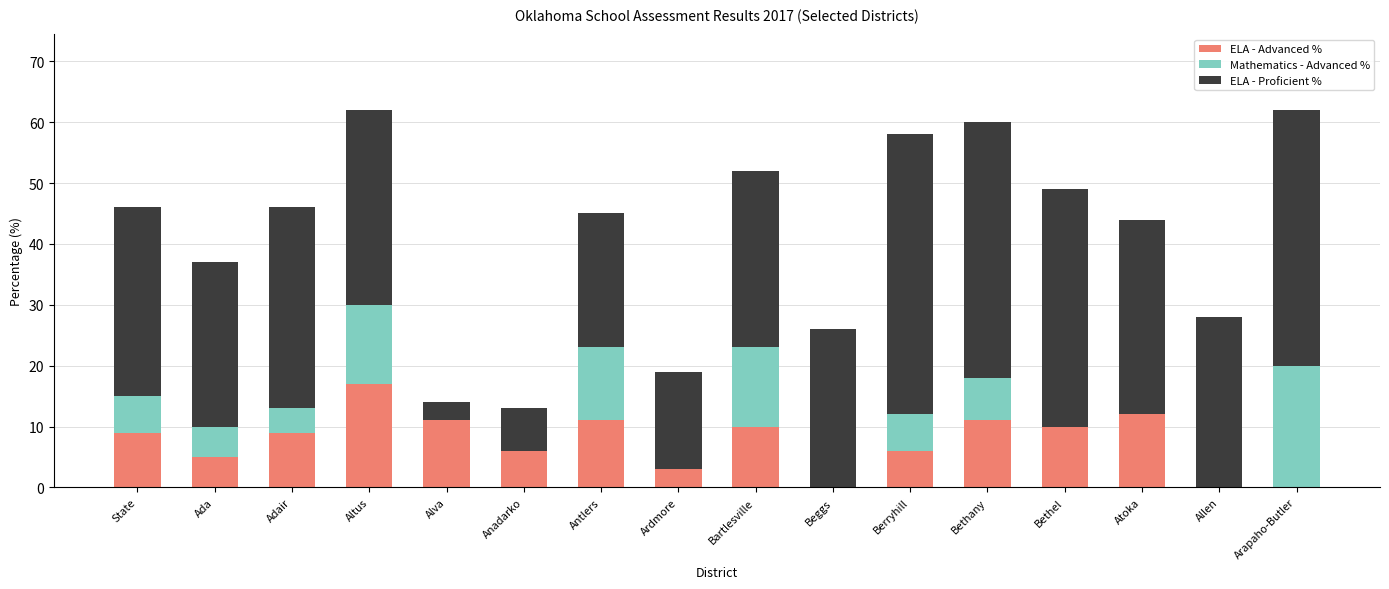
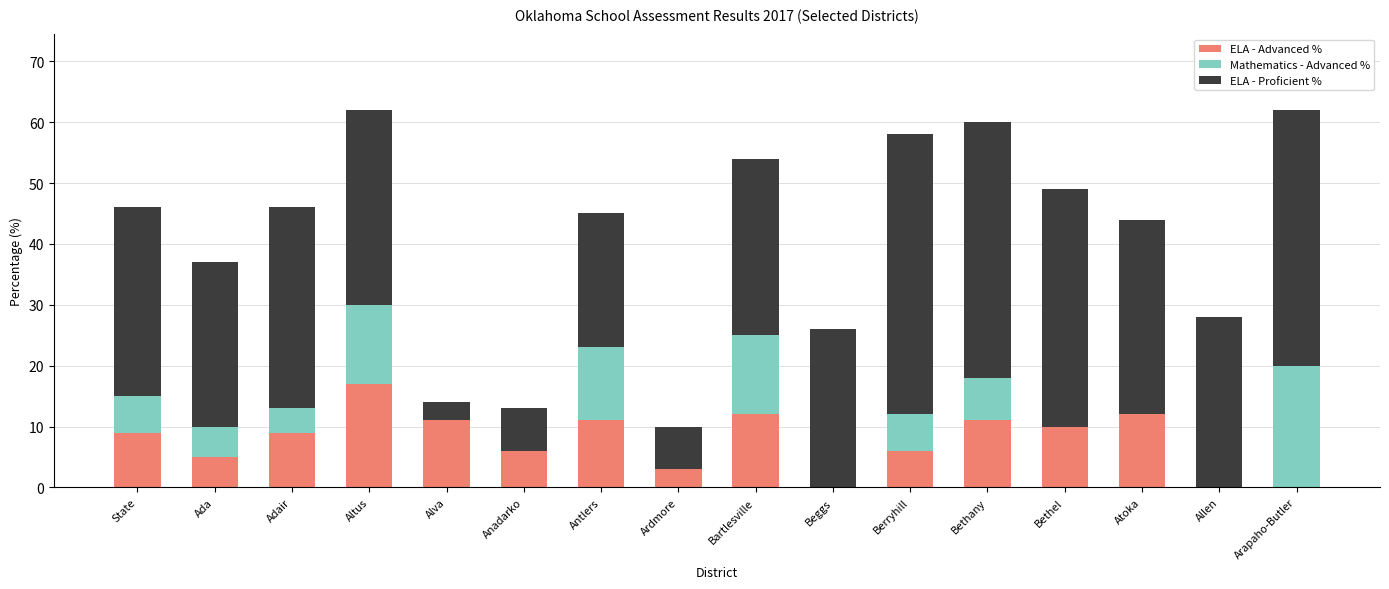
  {
    "ELA - Advanced %": {
      "State": 9,
      "Ada": 5,
      "Adair": 9,
      "Altus": 17,
      "Alva": 11,
      "Anadarko": 6,
      "Antlers": 11,
      "Ardmore": 3,
-     "Bartlesville": 10,
+     "Bartlesville": 12,
      "Beggs": 0,
      "Berryhill": 6,
      "Bethany": 11,
      "Bethel": 10,
      "Atoka": 12,
      "Allen": 0,
      "Arapaho-Butler": 0
    },
    "Mathematics - Advanced %": {
      "State": 6,
      "Ada": 5,
      "Adair": 4,
      "Altus": 13,
      "Alva": 0,
      "Anadarko": 0,
      "Antlers": 12,
      "Ardmore": 0,
      "Bartlesville": 13,
      "Beggs": 0,
      "Berryhill": 6,
      "Bethany": 7,
      "Bethel": 0,
      "Atoka": 0,
      "Allen": 0,
      "Arapaho-Butler": 20
    },
    "ELA - Proficient %": {
      "State": 31,
      "Ada": 27,
      "Adair": 33,
      "Altus": 32,
      "Alva": 3,
      "Anadarko": 7,
      "Antlers": 22,
-     "Ardmore": 16,
+     "Ardmore": 7,
      "Bartlesville": 29,
      "Beggs": 26,
      "Berryhill": 46,
      "Bethany": 42,
      "Bethel": 39,
      "Atoka": 32,
      "Allen": 28,
      "Arapaho-Butler": 42
    }
  }
